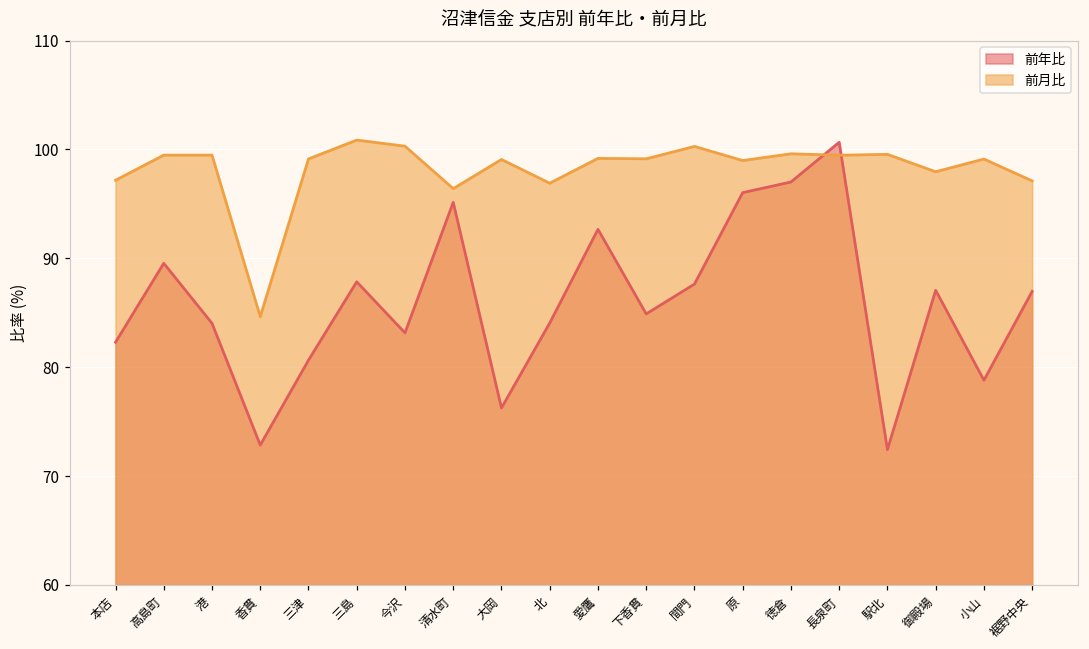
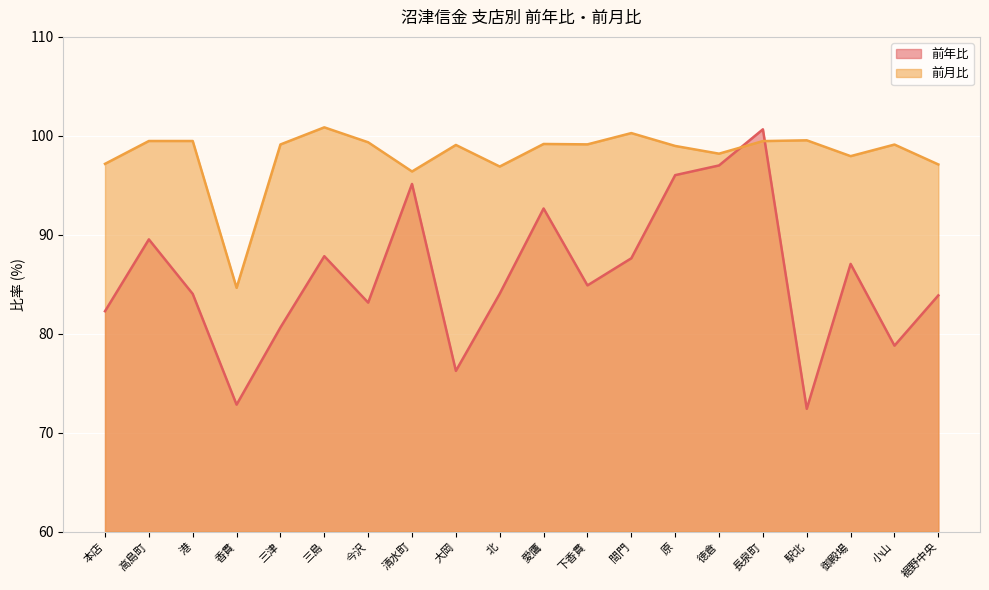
  {
    "前年比": {
      "本店": 82,
      "高島町": 90,
      "港": 84,
      "香貫": 73,
      "三津": 81,
      "三島": 88,
      "今沢": 83,
      "清水町": 95,
      "大岡": 76,
      "北": 84,
      "愛鷹": 93,
      "下香貫": 85,
      "間門": 88,
      "原": 96,
      "徳倉": 97,
      "長泉町": 101,
      "駅北": 72,
      "御殿場": 87,
      "小山": 79,
-     "裾野中央": 87
+     "裾野中央": 84
    },
    "前月比": {
      "本店": 97,
      "高島町": 99,
      "港": 99,
      "香貫": 85,
      "三津": 99,
      "三島": 101,
-     "今沢": 100,
+     "今沢": 99,
      "清水町": 96,
      "大岡": 99,
      "北": 97,
      "愛鷹": 99,
      "下香貫": 99,
      "間門": 100,
      "原": 99,
-     "徳倉": 100,
+     "徳倉": 98,
      "長泉町": 99,
      "駅北": 100,
      "御殿場": 98,
      "小山": 99,
      "裾野中央": 97
    }
  }
